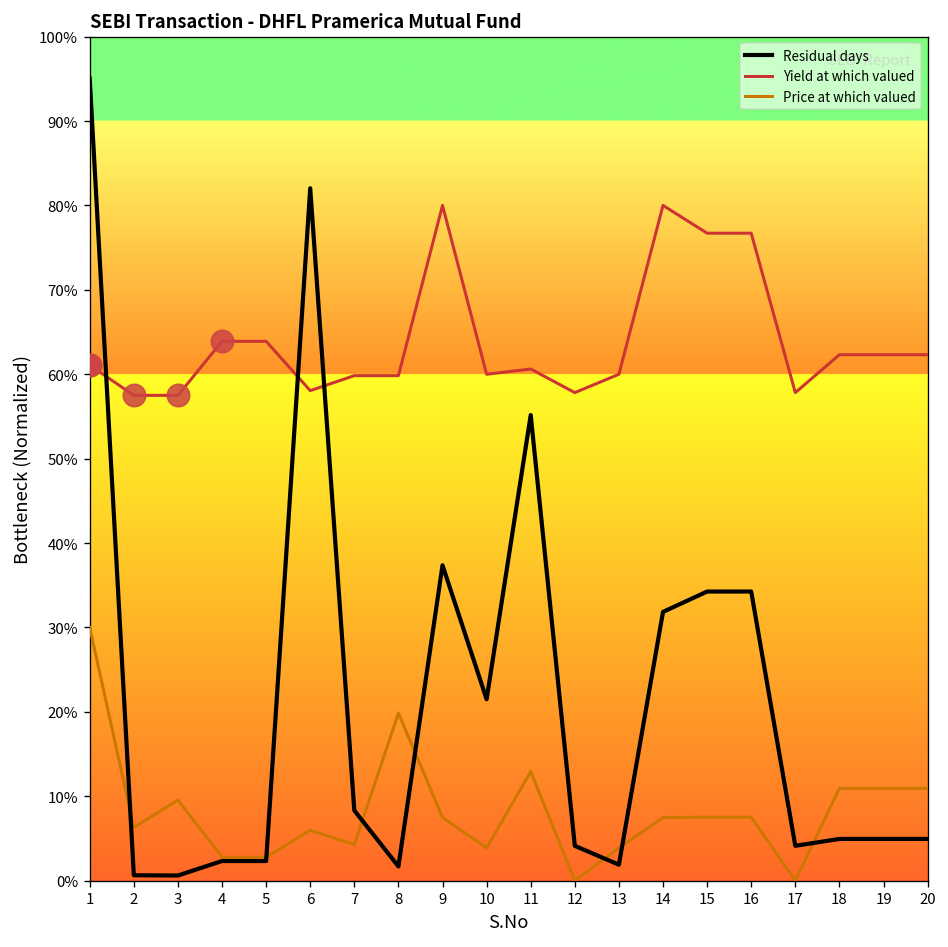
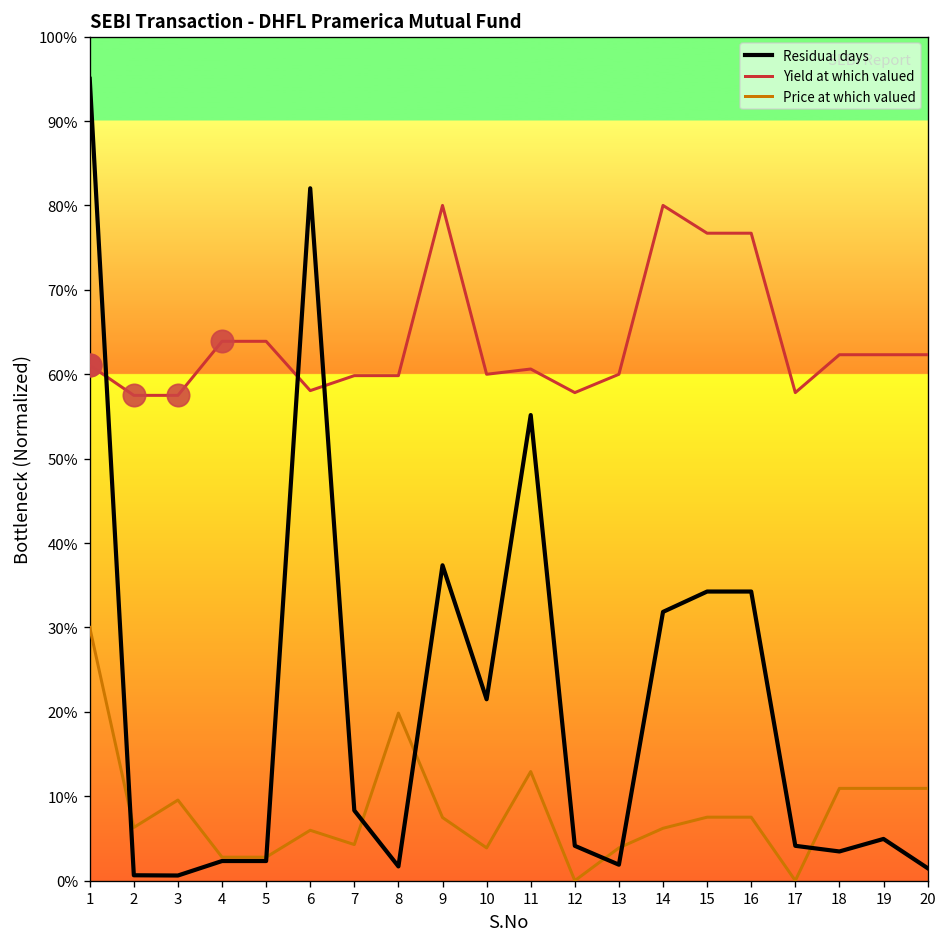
  {
    "Residual days": {
      "1": "95%",
      "2": "1%",
      "3": "1%",
      "4": "2%",
      "5": "2%",
      "6": "82%",
      "7": "8%",
      "8": "2%",
      "9": "37%",
      "10": "21%",
      "11": "55%",
      "12": "4%",
      "13": "2%",
      "14": "32%",
      "15": "34%",
      "16": "34%",
      "17": "4%",
-     "18": "5%",
+     "18": "3%",
      "19": "5%",
-     "20": "5%"
+     "20": "1%"
    },
    "Price at which valued": {
      "1": "30%",
      "2": "6%",
      "3": "10%",
      "4": "3%",
      "5": "3%",
      "6": "6%",
      "7": "4%",
      "8": "20%",
      "9": "7%",
      "10": "4%",
      "11": "13%",
      "12": "0%",
      "13": "4%",
-     "14": "7%",
+     "14": "6%",
      "15": "8%",
      "16": "8%",
      "17": "0%",
      "18": "11%",
      "19": "11%",
      "20": "11%"
    }
  }
